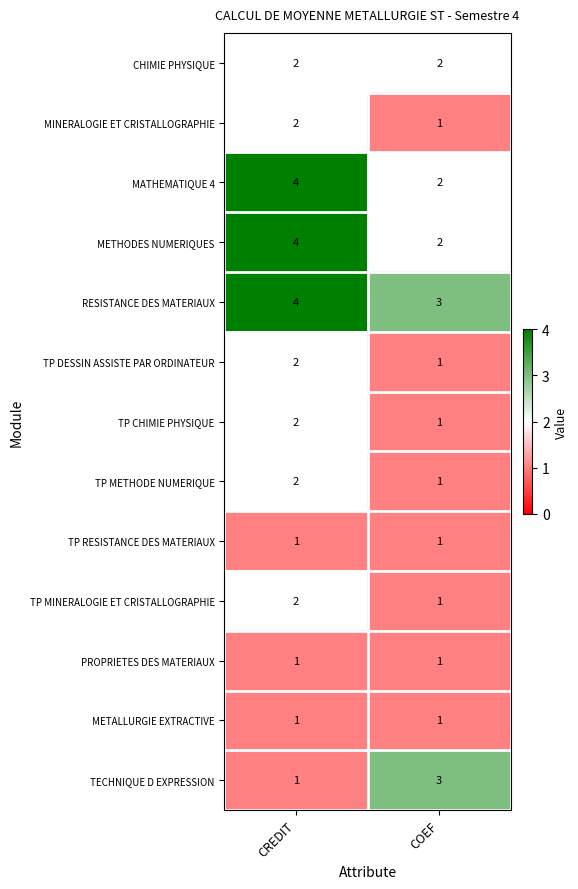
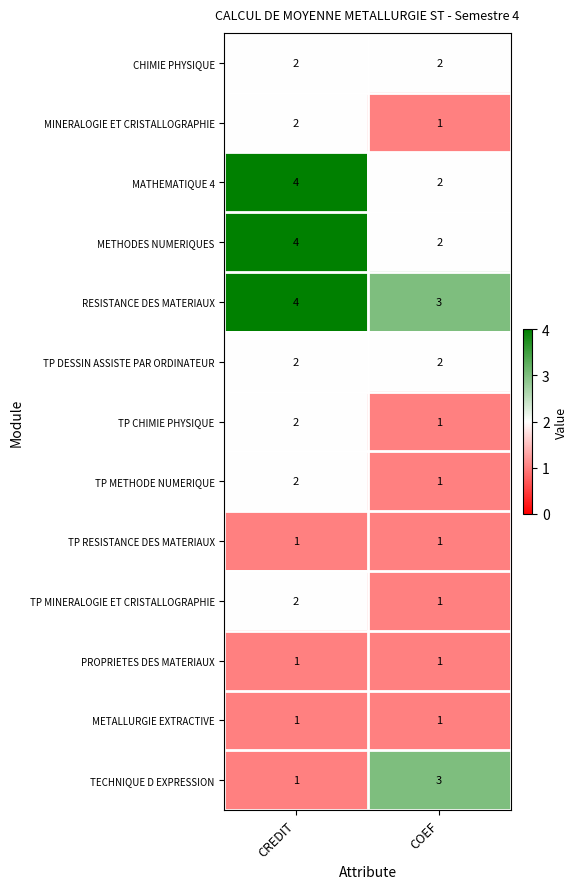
  {
    "CHIMIE PHYSIQUE": {
      "CREDIT": 2,
      "COEF": 2
    },
    "MINERALOGIE ET CRISTALLOGRAPHIE": {
      "CREDIT": 2,
      "COEF": 1
    },
    "MATHEMATIQUE 4": {
      "CREDIT": 4,
      "COEF": 2
    },
    "METHODES NUMERIQUES": {
      "CREDIT": 4,
      "COEF": 2
    },
    "RESISTANCE DES MATERIAUX": {
      "CREDIT": 4,
      "COEF": 3
    },
    "TP DESSIN ASSISTE PAR ORDINATEUR": {
      "CREDIT": 2,
-     "COEF": 1
+     "COEF": 2
    },
    "TP CHIMIE PHYSIQUE": {
      "CREDIT": 2,
      "COEF": 1
    },
    "TP METHODE NUMERIQUE": {
      "CREDIT": 2,
      "COEF": 1
    },
    "TP RESISTANCE DES MATERIAUX": {
      "CREDIT": 1,
      "COEF": 1
    },
    "TP MINERALOGIE ET CRISTALLOGRAPHIE": {
      "CREDIT": 2,
      "COEF": 1
    },
    "PROPRIETES DES MATERIAUX": {
      "CREDIT": 1,
      "COEF": 1
    },
    "METALLURGIE EXTRACTIVE": {
      "CREDIT": 1,
      "COEF": 1
    },
    "TECHNIQUE D EXPRESSION": {
      "CREDIT": 1,
      "COEF": 3
    }
  }
